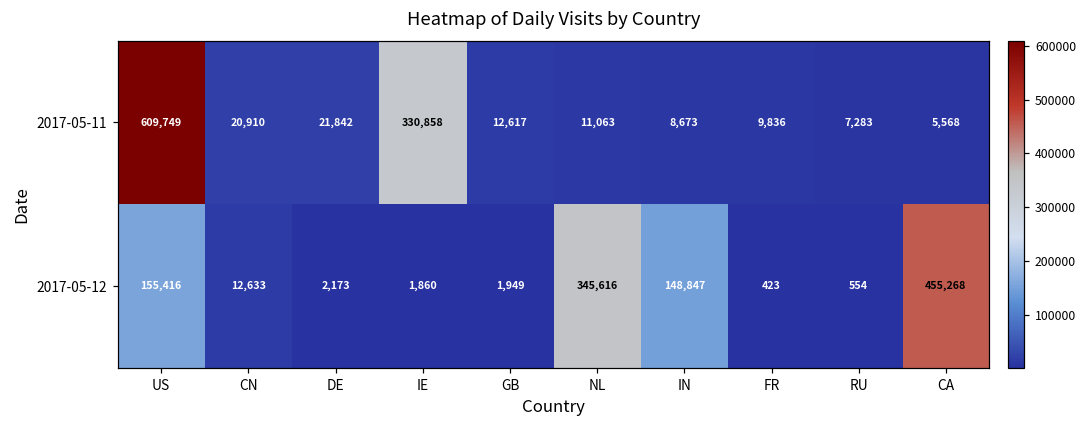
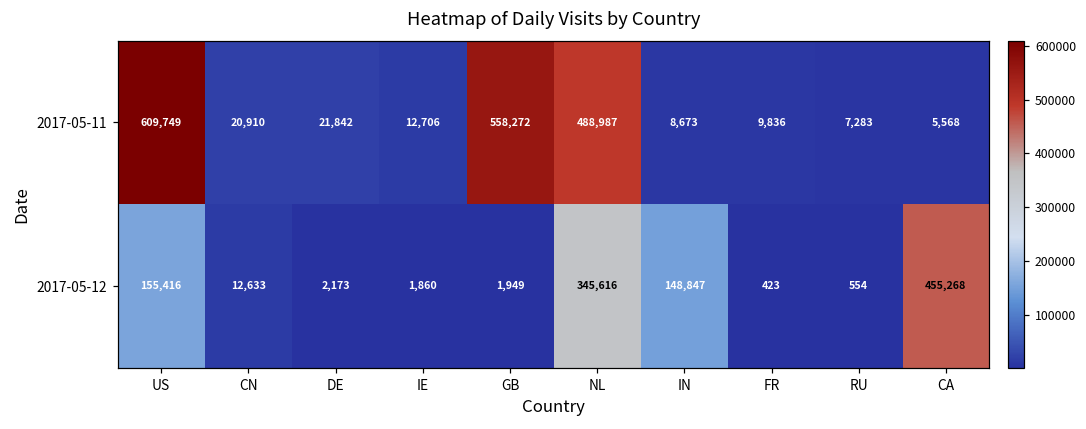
  {
    "2017-05-11": {
      "US": "609,749",
      "CN": "20,910",
      "DE": "21,842",
-     "IE": "330,858",
-     "GB": "12,617",
-     "NL": "11,063",
+     "IE": "12,706",
+     "GB": "558,272",
+     "NL": "488,987",
      "IN": "8,673",
      "FR": "9,836",
      "RU": "7,283",
      "CA": "5,568"
    },
    "2017-05-12": {
      "US": "155,416",
      "CN": "12,633",
      "DE": "2,173",
      "IE": "1,860",
      "GB": "1,949",
      "NL": "345,616",
      "IN": "148,847",
      "FR": "423",
      "RU": "554",
      "CA": "455,268"
    }
  }
